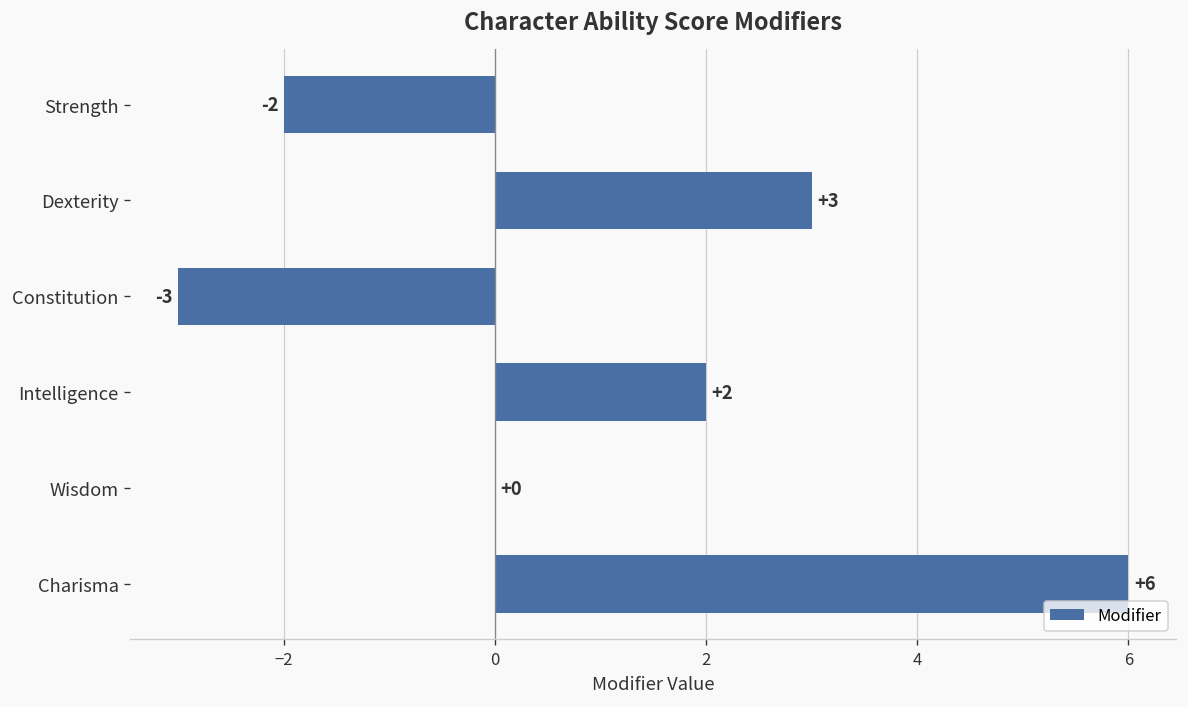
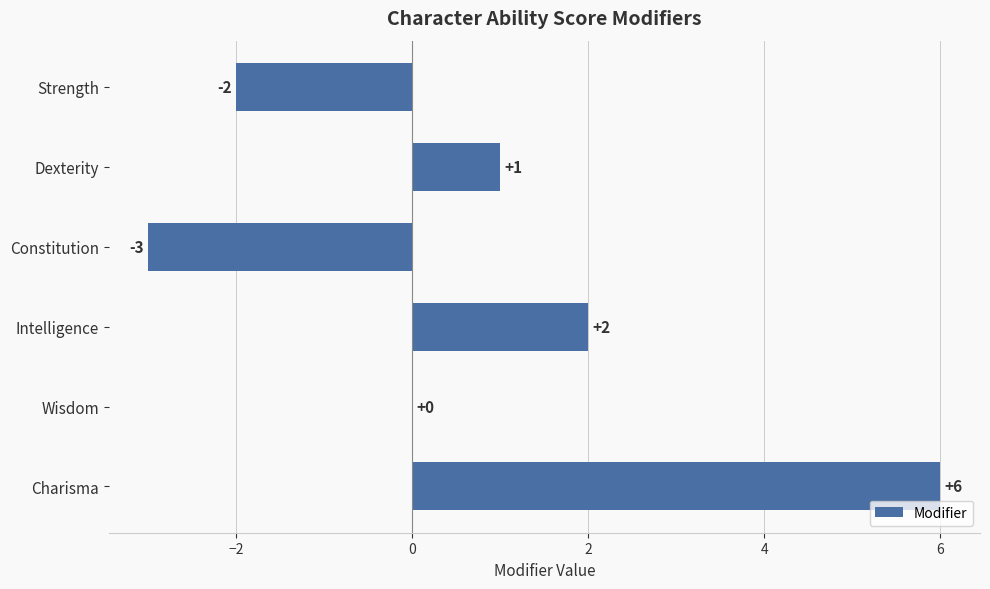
  {
    "Strength": "-2",
-   "Dexterity": "+3",
+   "Dexterity": "+1",
    "Constitution": "-3",
    "Intelligence": "+2",
    "Wisdom": "+0",
    "Charisma": "+6"
  }
